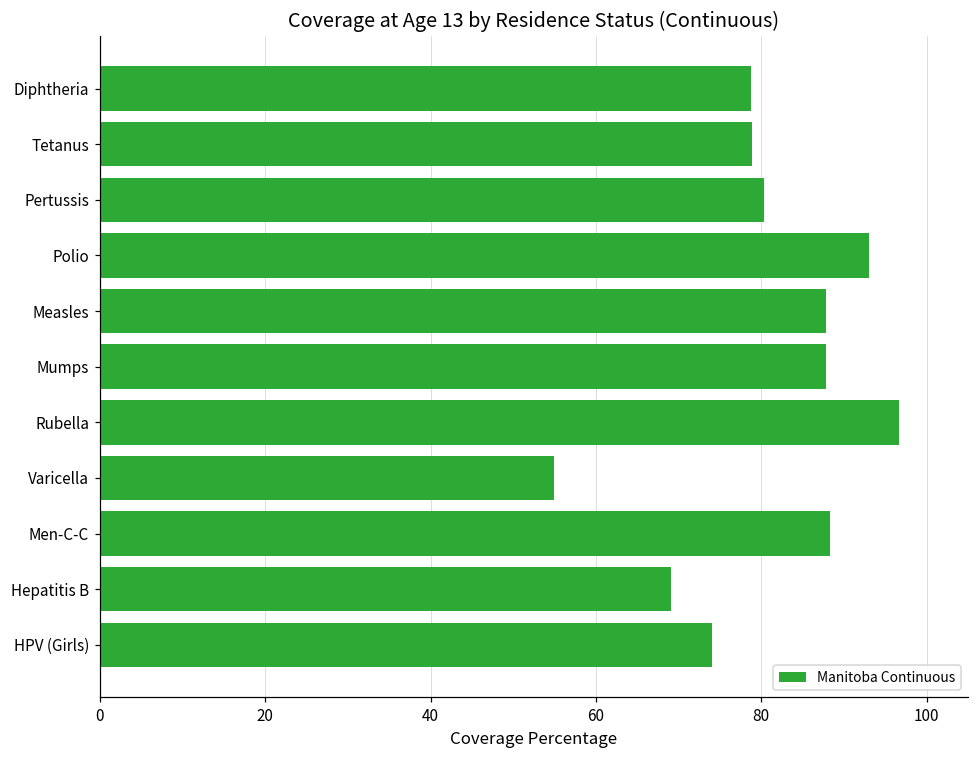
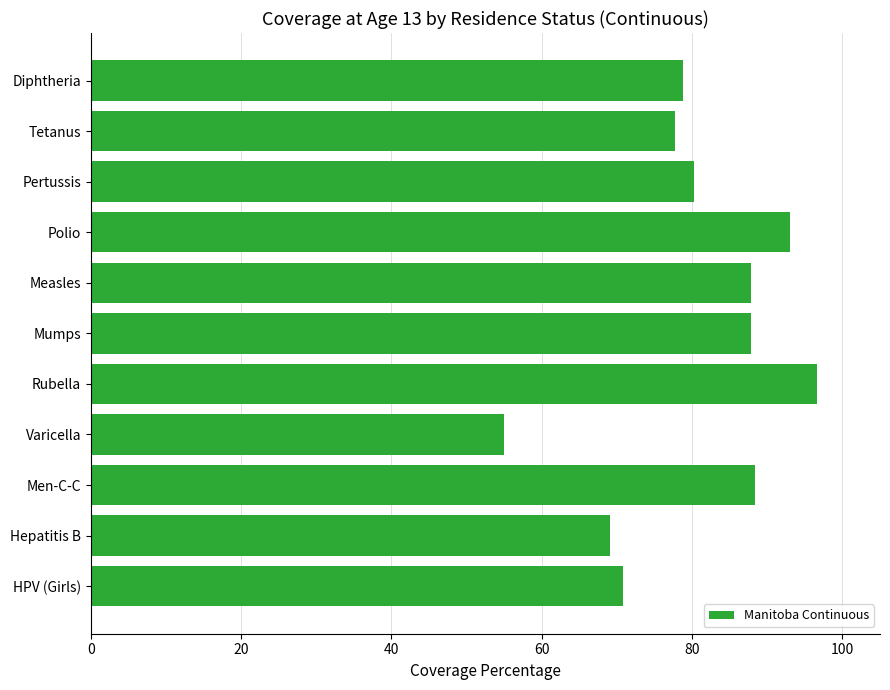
  {
    "Diphtheria": 79,
-   "Tetanus": 79,
+   "Tetanus": 78,
    "Pertussis": 80,
    "Polio": 93,
    "Measles": 88,
    "Mumps": 88,
    "Rubella": 97,
    "Varicella": 55,
    "Men-C-C": 88,
    "Hepatitis B": 69,
-   "HPV (Girls)": 74
+   "HPV (Girls)": 71
  }
